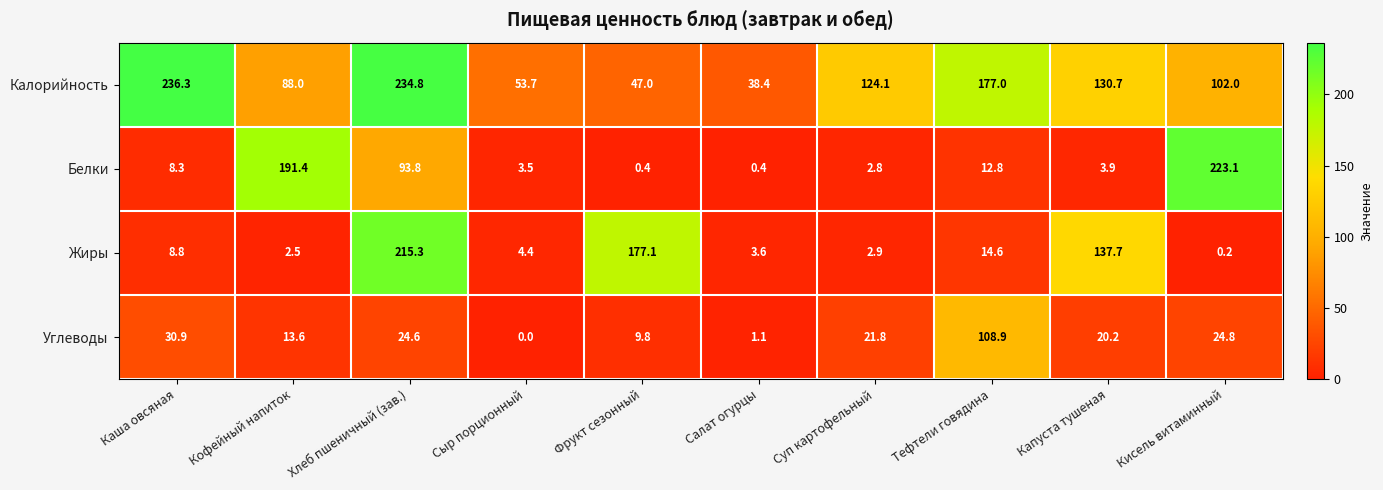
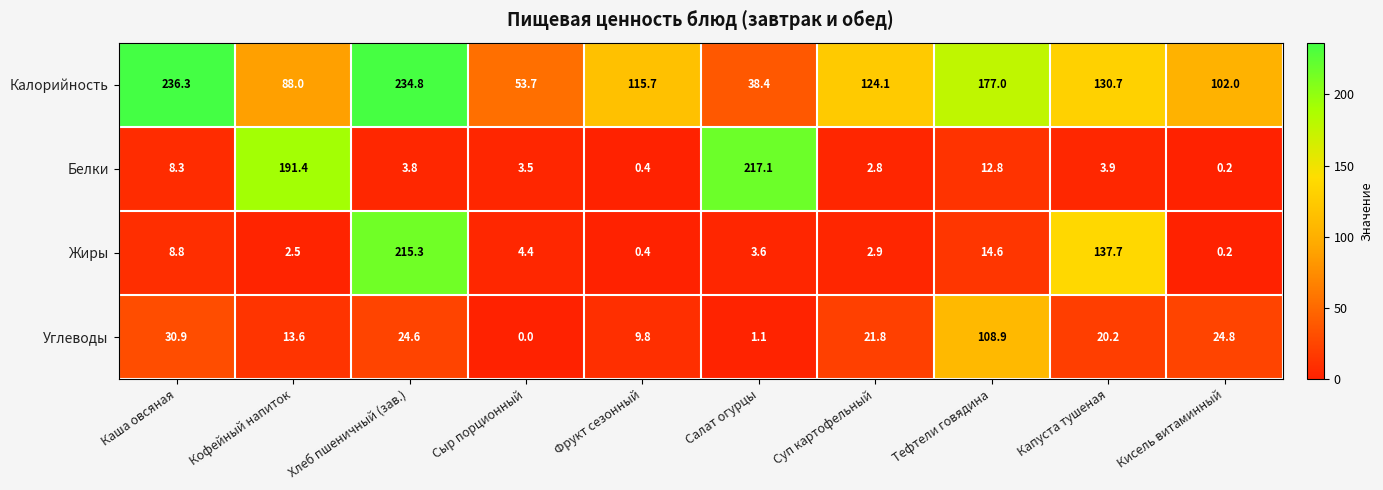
  {
    "Калорийность": {
      "Каша овсяная": 236.3,
      "Кофейный напиток": 88.0,
      "Хлеб пшеничный (зав.)": 234.8,
      "Сыр порционный": 53.7,
-     "Фрукт сезонный": 47.0,
+     "Фрукт сезонный": 115.7,
      "Салат огурцы": 38.4,
      "Суп картофельный": 124.1,
      "Тефтели говядина": 177.0,
      "Капуста тушеная": 130.7,
      "Кисель витаминный": 102.0
    },
    "Белки": {
      "Каша овсяная": 8.3,
      "Кофейный напиток": 191.4,
-     "Хлеб пшеничный (зав.)": 93.8,
+     "Хлеб пшеничный (зав.)": 3.8,
      "Сыр порционный": 3.5,
      "Фрукт сезонный": 0.4,
-     "Салат огурцы": 0.4,
+     "Салат огурцы": 217.1,
      "Суп картофельный": 2.8,
      "Тефтели говядина": 12.8,
      "Капуста тушеная": 3.9,
-     "Кисель витаминный": 223.1
+     "Кисель витаминный": 0.2
    },
    "Жиры": {
      "Каша овсяная": 8.8,
      "Кофейный напиток": 2.5,
      "Хлеб пшеничный (зав.)": 215.3,
      "Сыр порционный": 4.4,
-     "Фрукт сезонный": 177.1,
+     "Фрукт сезонный": 0.4,
      "Салат огурцы": 3.6,
      "Суп картофельный": 2.9,
      "Тефтели говядина": 14.6,
      "Капуста тушеная": 137.7,
      "Кисель витаминный": 0.2
    },
    "Углеводы": {
      "Каша овсяная": 30.9,
      "Кофейный напиток": 13.6,
      "Хлеб пшеничный (зав.)": 24.6,
      "Сыр порционный": 0.0,
      "Фрукт сезонный": 9.8,
      "Салат огурцы": 1.1,
      "Суп картофельный": 21.8,
      "Тефтели говядина": 108.9,
      "Капуста тушеная": 20.2,
      "Кисель витаминный": 24.8
    }
  }
